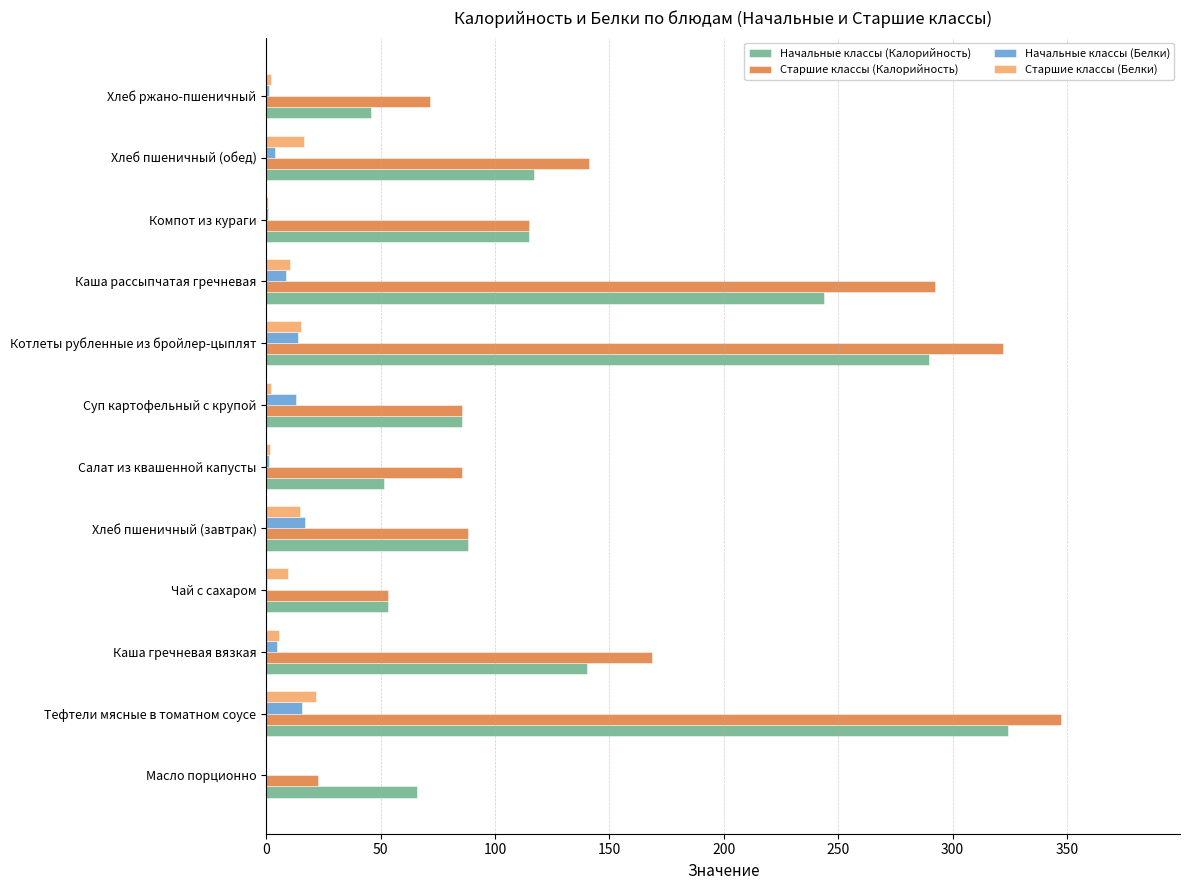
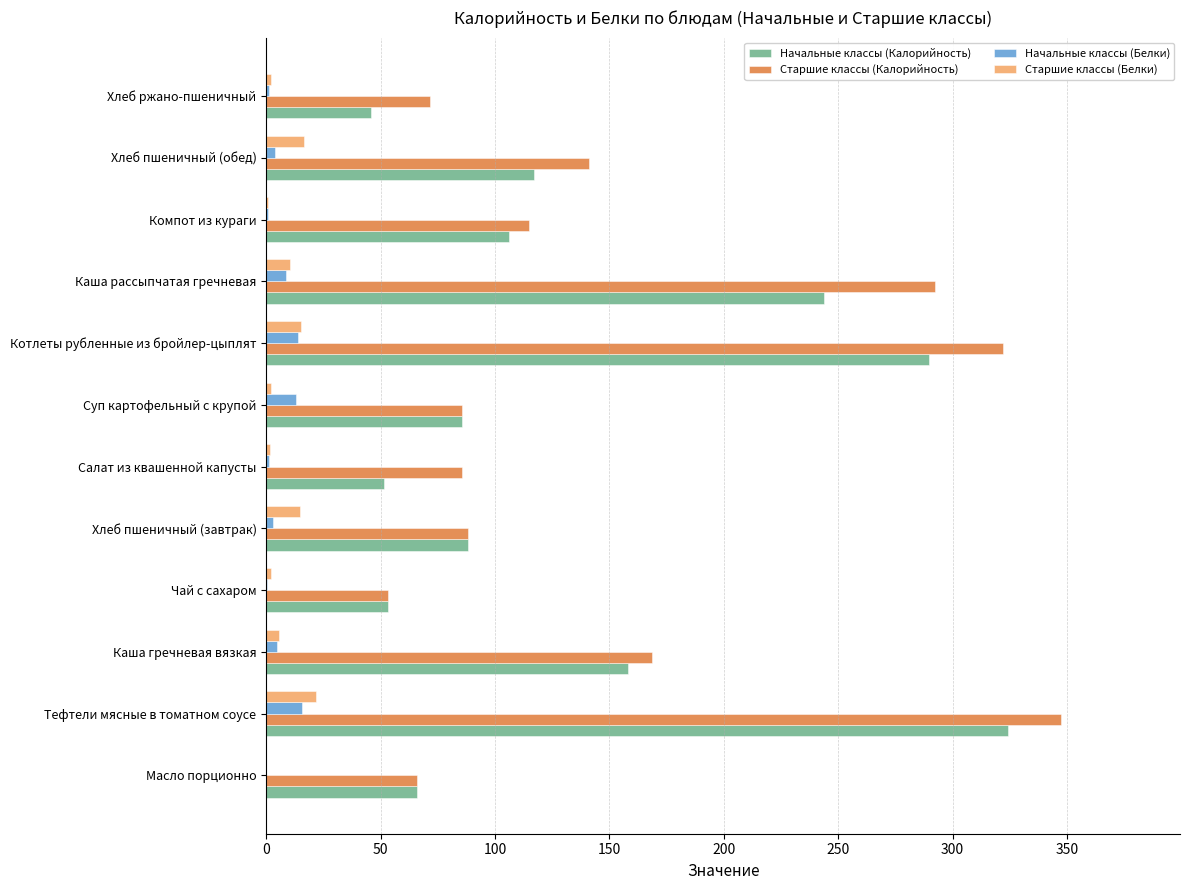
  {
    "Начальные классы (Калорийность)": {
      "Хлеб ржано-пшеничный": 46,
      "Хлеб пшеничный (обед)": 117,
-     "Компот из кураги": 115,
+     "Компот из кураги": 106,
      "Каша рассыпчатая гречневая": 244,
      "Котлеты рубленные из бройлер-цыплят": 290,
      "Суп картофельный с крупой": 86,
      "Салат из квашенной капусты": 51,
      "Хлеб пшеничный (завтрак)": 88,
      "Чай с сахаром": 53,
-     "Каша гречневая вязкая": 140,
+     "Каша гречневая вязкая": 158,
      "Тефтели мясные в томатном соусе": 324,
      "Масло порционно": 66
    },
    "Старшие классы (Калорийность)": {
      "Хлеб ржано-пшеничный": 72,
      "Хлеб пшеничный (обед)": 141,
      "Компот из кураги": 115,
      "Каша рассыпчатая гречневая": 293,
      "Котлеты рубленные из бройлер-цыплят": 322,
      "Суп картофельный с крупой": 86,
      "Салат из квашенной капусты": 86,
      "Хлеб пшеничный (завтрак)": 88,
      "Чай с сахаром": 53,
      "Каша гречневая вязкая": 169,
      "Тефтели мясные в томатном соусе": 347,
-     "Масло порционно": 23
+     "Масло порционно": 66
    },
    "Начальные классы (Белки)": {
      "Хлеб ржано-пшеничный": 1,
      "Хлеб пшеничный (обед)": 4,
      "Каша рассыпчатая гречневая": 9,
      "Котлеты рубленные из бройлер-цыплят": 14,
      "Суп картофельный с крупой": 13,
-     "Хлеб пшеничный (завтрак)": 17,
+     "Хлеб пшеничный (завтрак)": 3,
      "Каша гречневая вязкая": 5,
      "Тефтели мясные в томатном соусе": 16
    },
    "Старшие классы (Белки)": {
      "Хлеб ржано-пшеничный": 2,
      "Хлеб пшеничный (обед)": 17,
      "Каша рассыпчатая гречневая": 10,
      "Котлеты рубленные из бройлер-цыплят": 15,
      "Суп картофельный с крупой": 2,
      "Салат из квашенной капусты": 2,
      "Хлеб пшеничный (завтрак)": 15,
-     "Чай с сахаром": 10,
+     "Чай с сахаром": 2,
      "Каша гречневая вязкая": 6,
      "Тефтели мясные в томатном соусе": 22
    }
  }
